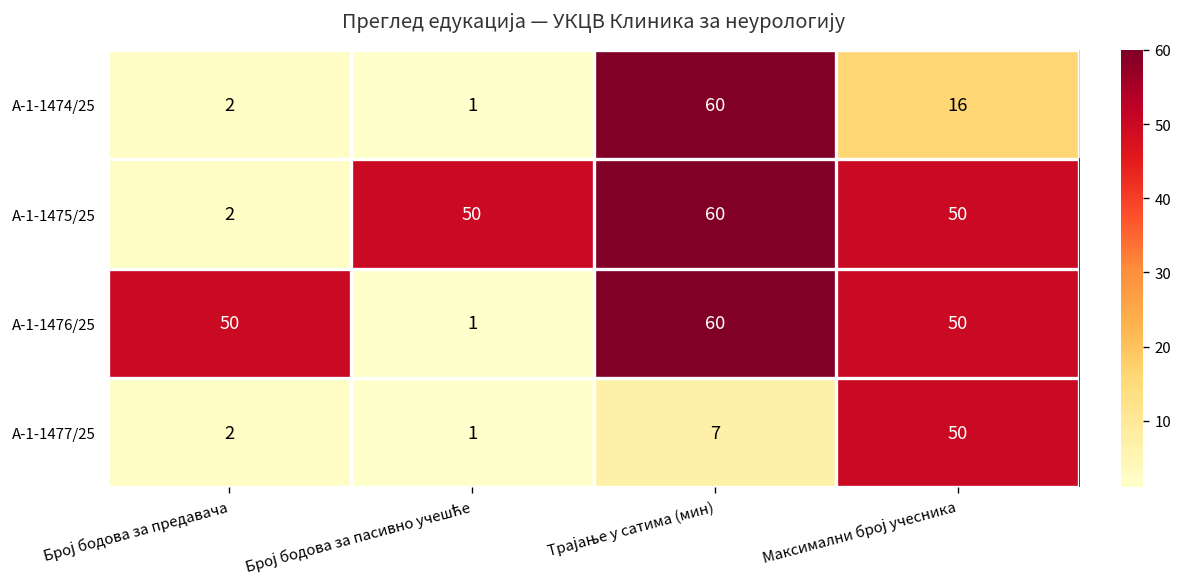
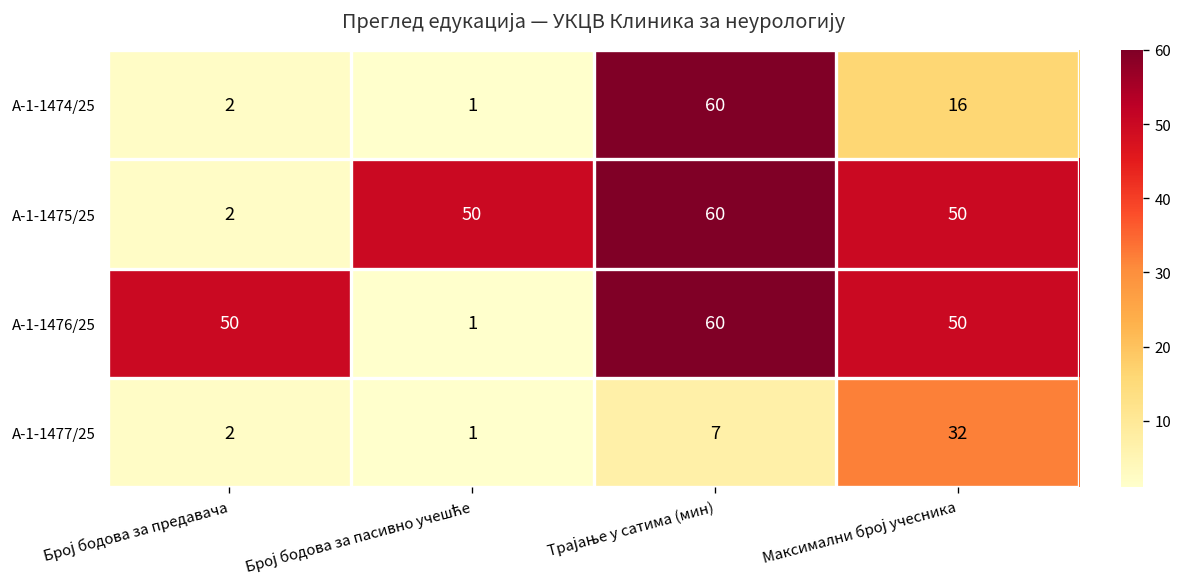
  {
    "А-1-1474/25": {
      "Број бодова за предавача": 2,
      "Број бодова за пасивно учешће": 1,
      "Трајање у сатима (мин)": 60,
      "Максимални број учесника": 16
    },
    "А-1-1475/25": {
      "Број бодова за предавача": 2,
      "Број бодова за пасивно учешће": 50,
      "Трајање у сатима (мин)": 60,
      "Максимални број учесника": 50
    },
    "А-1-1476/25": {
      "Број бодова за предавача": 50,
      "Број бодова за пасивно учешће": 1,
      "Трајање у сатима (мин)": 60,
      "Максимални број учесника": 50
    },
    "А-1-1477/25": {
      "Број бодова за предавача": 2,
      "Број бодова за пасивно учешће": 1,
      "Трајање у сатима (мин)": 7,
-     "Максимални број учесника": 50
+     "Максимални број учесника": 32
    }
  }
